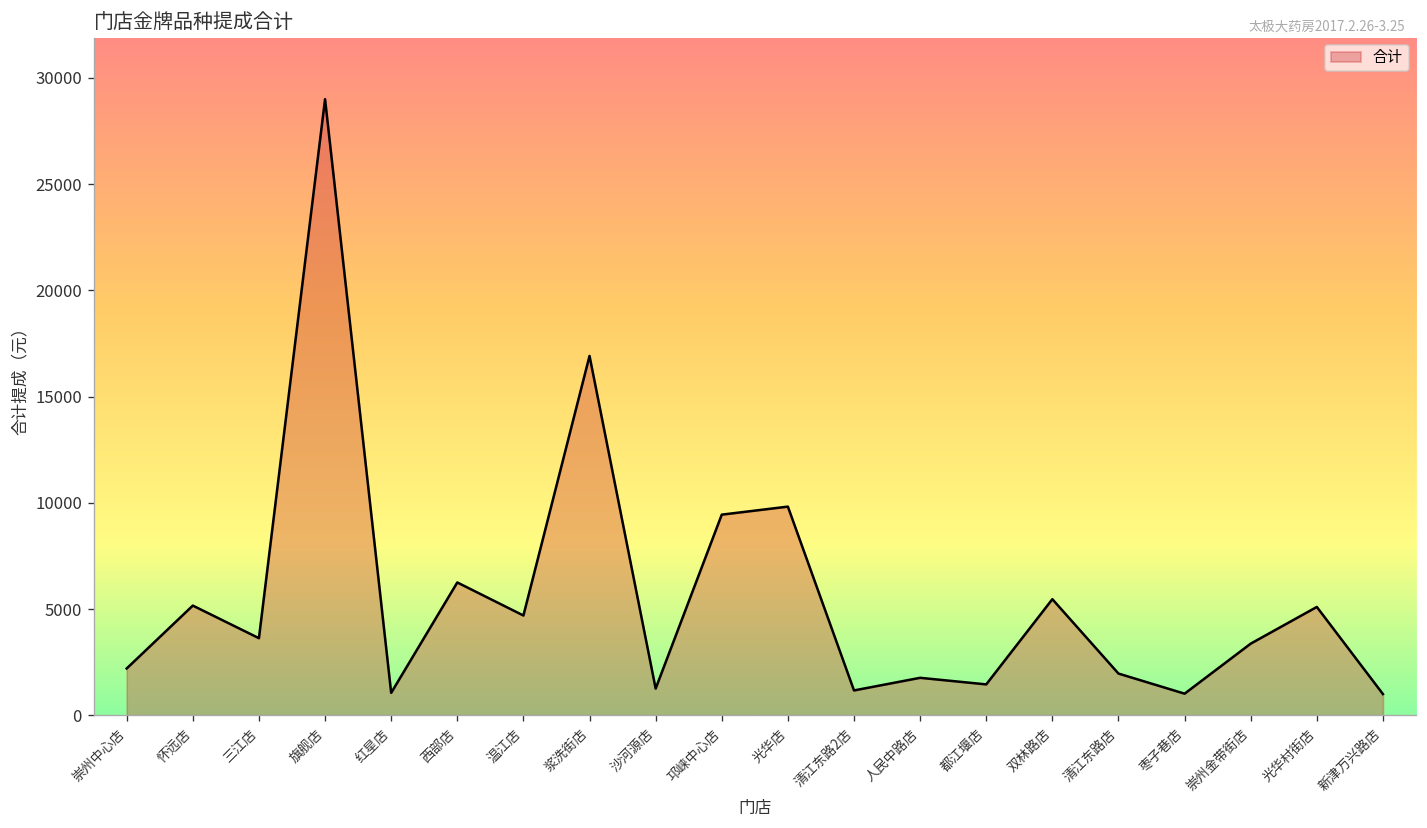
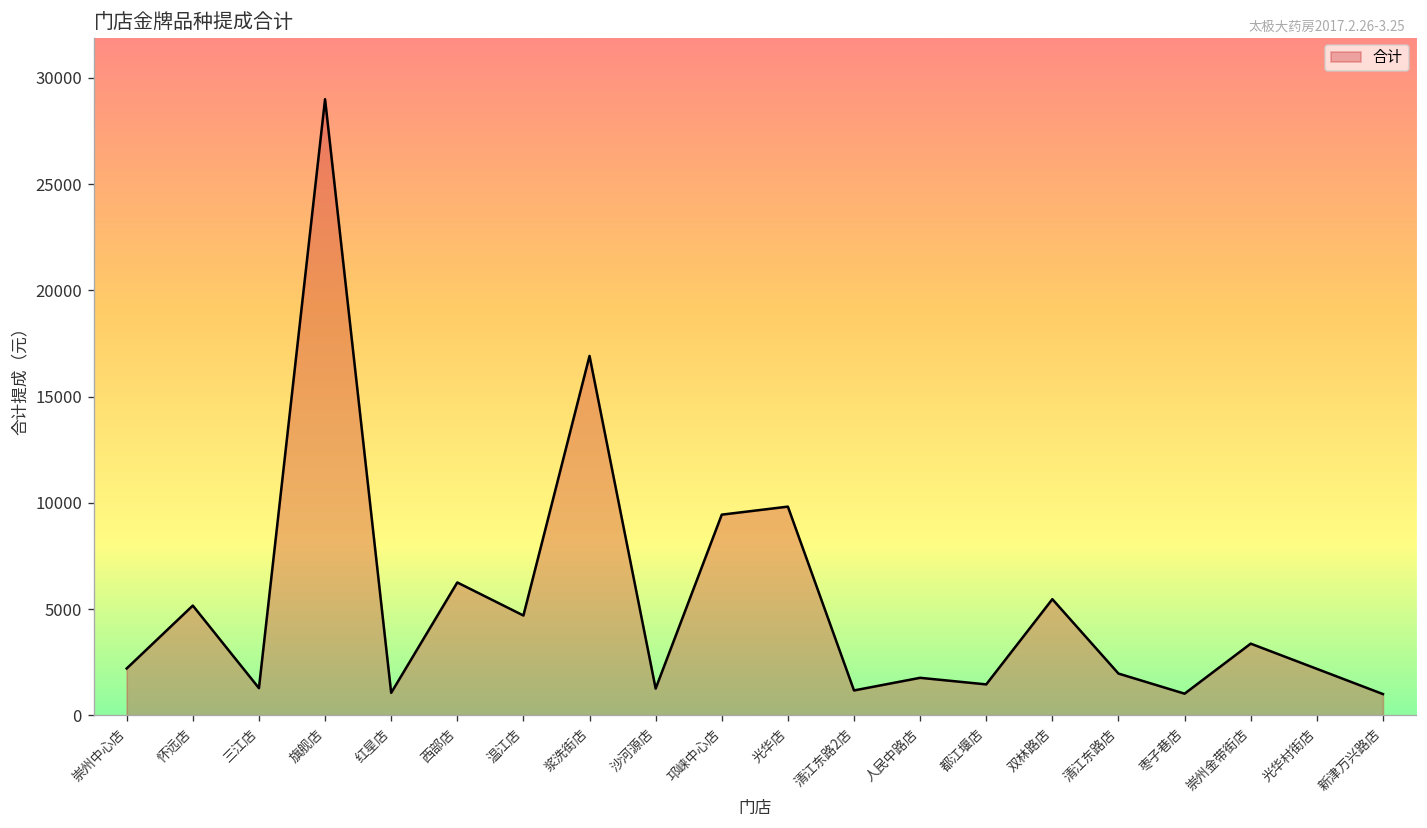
  {
    "崇州中心店": 2200,
    "怀远店": 5200,
-   "三江店": 3600,
+   "三江店": 1300,
    "旗舰店": 29000,
    "红星店": 1100,
    "西部店": 6300,
    "温江店": 4700,
    "浆洗街店": 16900,
    "沙河源店": 1300,
    "邛崃中心店": 9400,
    "光华店": 9800,
    "清江东路2店": 1200,
    "人民中路店": 1800,
    "都江堰店": 1500,
    "双林路店": 5500,
    "清江东路店": 2000,
    "枣子巷店": 1000,
    "崇州金带街店": 3400,
-   "光华村街店": 5100,
+   "光华村街店": 2200,
    "新津万兴路店": 1000
  }
